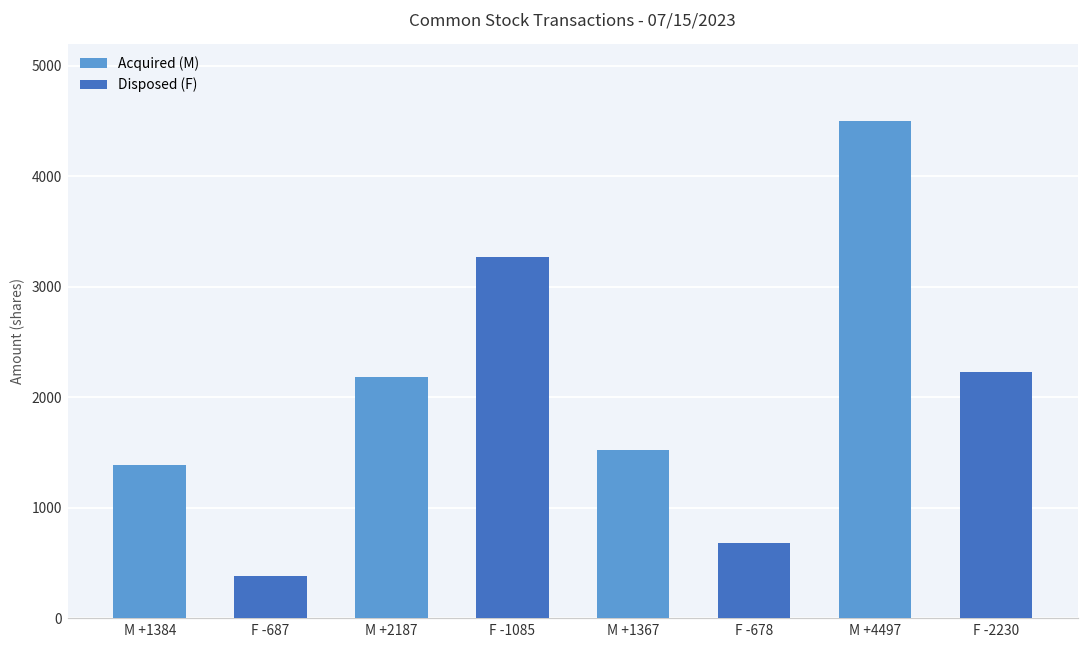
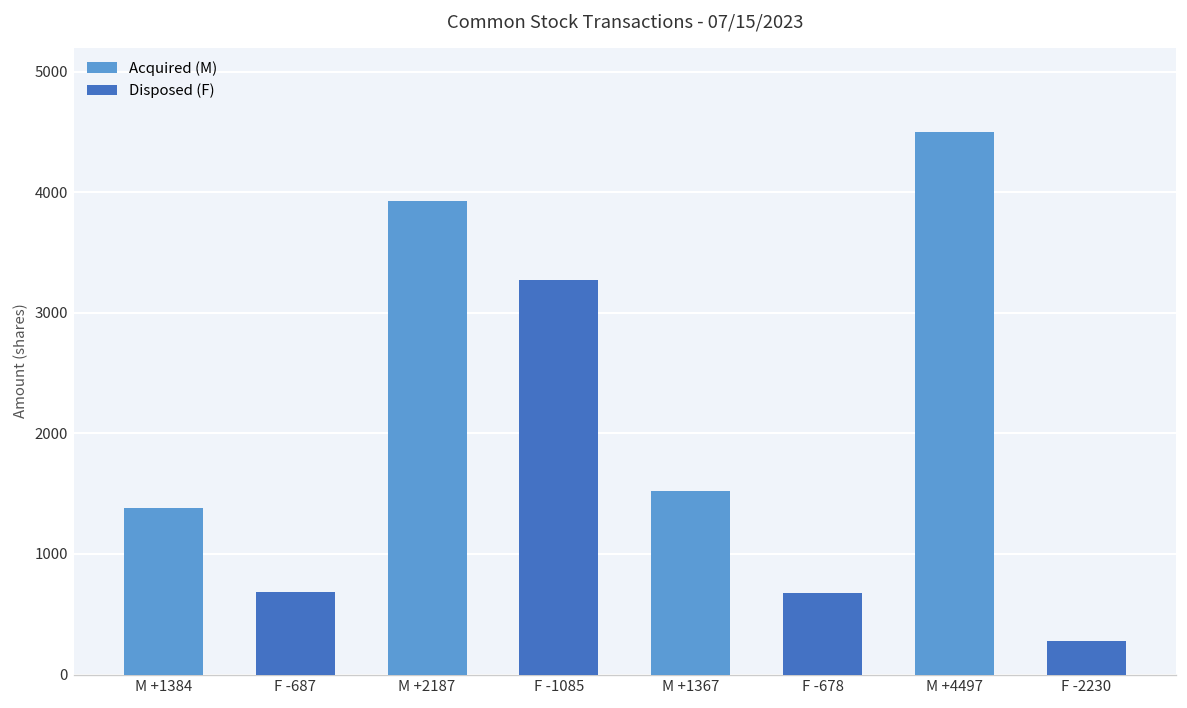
  {
    "M +1384": 1380,
-   "F -687": 390,
-   "M +2187": 2190,
+   "F -687": 690,
+   "M +2187": 3930,
    "F -1085": 3270,
    "M +1367": 1520,
    "F -678": 680,
    "M +4497": 4500,
-   "F -2230": 2230
+   "F -2230": 280
  }
